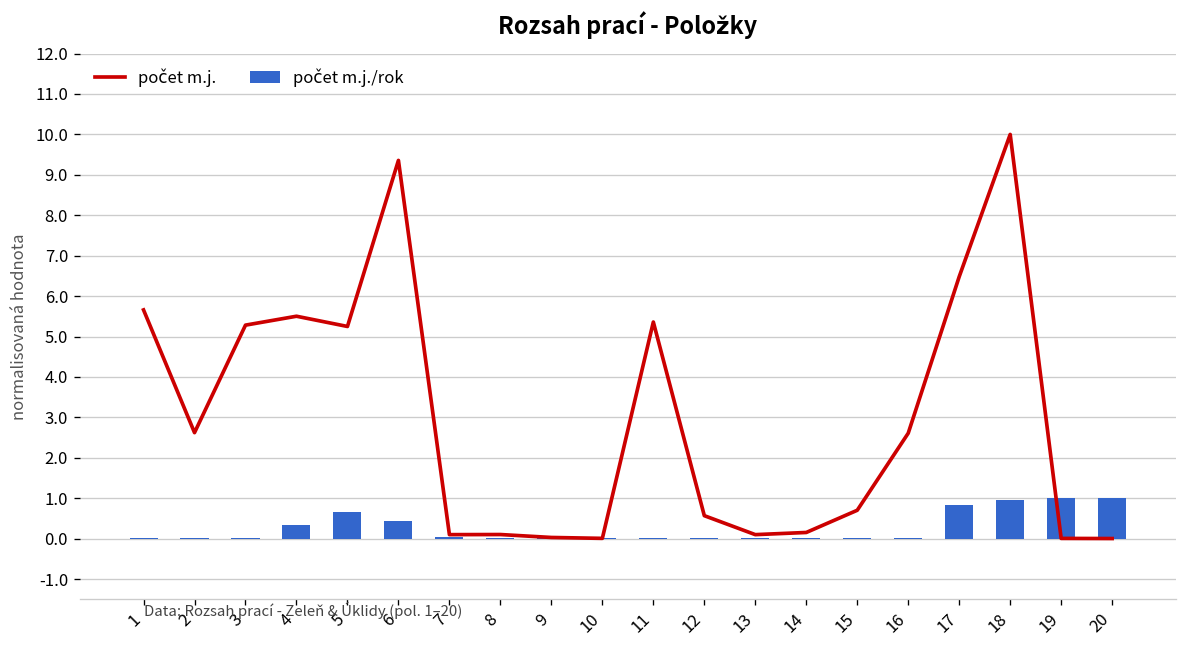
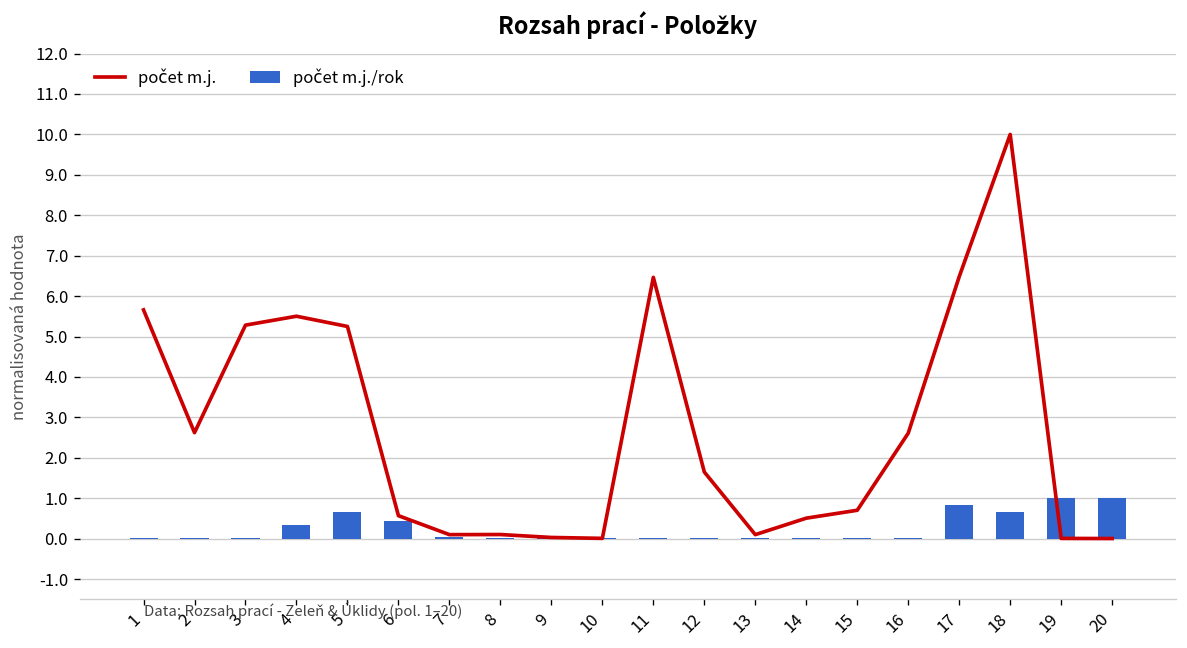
  {
    "počet m.j.": {
      "1": 5.7,
      "2": 2.6,
      "3": 5.3,
      "4": 5.5,
      "5": 5.2,
-     "6": 9.4,
+     "6": 0.6,
      "7": 0.1,
      "8": 0.1,
      "9": 0.0,
      "10": 0.0,
-     "11": 5.4,
-     "12": 0.6,
+     "11": 6.5,
+     "12": 1.6,
      "13": 0.1,
-     "14": 0.2,
+     "14": 0.5,
      "15": 0.7,
      "16": 2.6,
      "17": 6.5,
      "18": 10.0,
      "19": 0.0,
      "20": 0.0
    },
    "počet m.j./rok": {
      "4": 0.3,
      "5": 0.7,
      "6": 0.4,
      "17": 0.8,
-     "18": 1.0,
+     "18": 0.7,
      "19": 1.0,
      "20": 1.0
    }
  }
